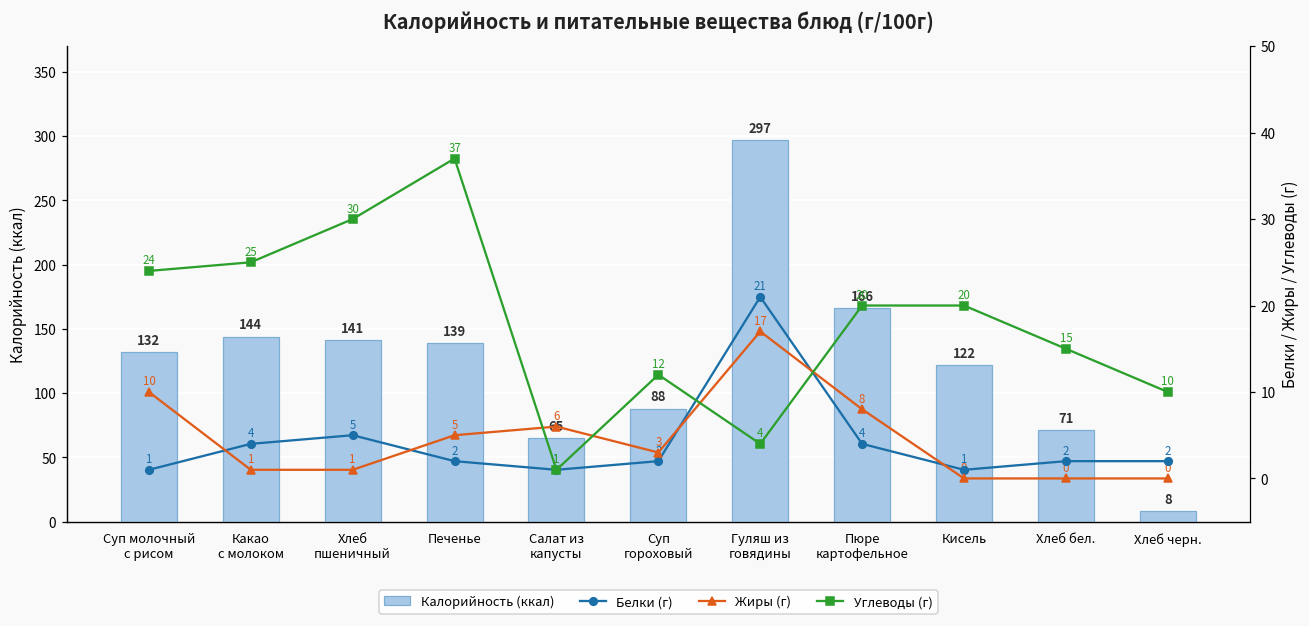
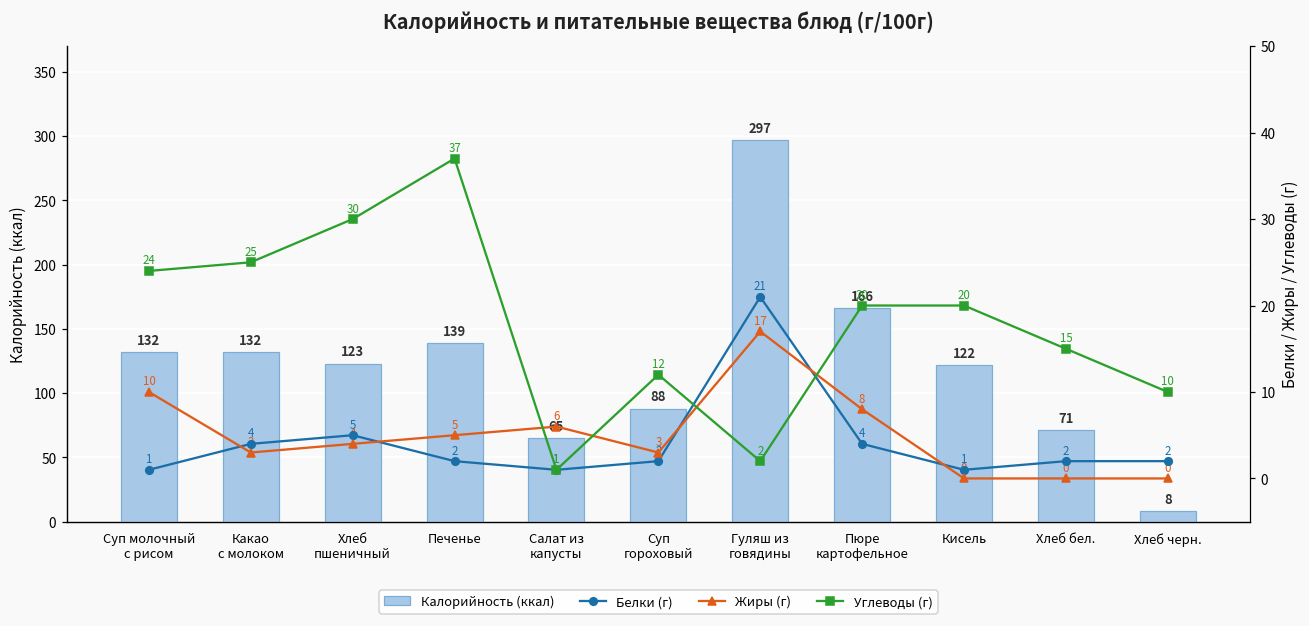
  {
    "Калорийность (ккал)": {
      "Суп молочный с рисом": 132,
-     "Какао с молоком": 144,
-     "Хлеб пшеничный": 141,
+     "Какао с молоком": 132,
+     "Хлеб пшеничный": 123,
      "Печенье": 139,
      "Суп гороховый": 88,
      "Гуляш из говядины": 297,
      "Кисель": 122,
      "Хлеб бел.": 71,
      "Хлеб черн.": 8
    },
    "Белки (г)": {
      "Суп молочный с рисом": 1,
      "Какао с молоком": 4,
      "Хлеб пшеничный": 5,
      "Печенье": 2,
      "Гуляш из говядины": 21,
      "Пюре картофельное": 4,
      "Хлеб бел.": 2,
      "Хлеб черн.": 2
    },
    "Жиры (г)": {
      "Суп молочный с рисом": 10,
-     "Какао с молоком": 1,
-     "Хлеб пшеничный": 1,
+     "Какао с молоком": 3,
+     "Хлеб пшеничный": 4,
      "Печенье": 5,
      "Гуляш из говядины": 17,
      "Пюре картофельное": 8
    },
    "Углеводы (г)": {
      "Суп молочный с рисом": 24,
      "Какао с молоком": 25,
      "Хлеб пшеничный": 30,
      "Печенье": 37,
      "Суп гороховый": 12,
-     "Гуляш из говядины": 4,
+     "Гуляш из говядины": 2,
      "Кисель": 20,
      "Хлеб бел.": 15,
      "Хлеб черн.": 10
    }
  }
